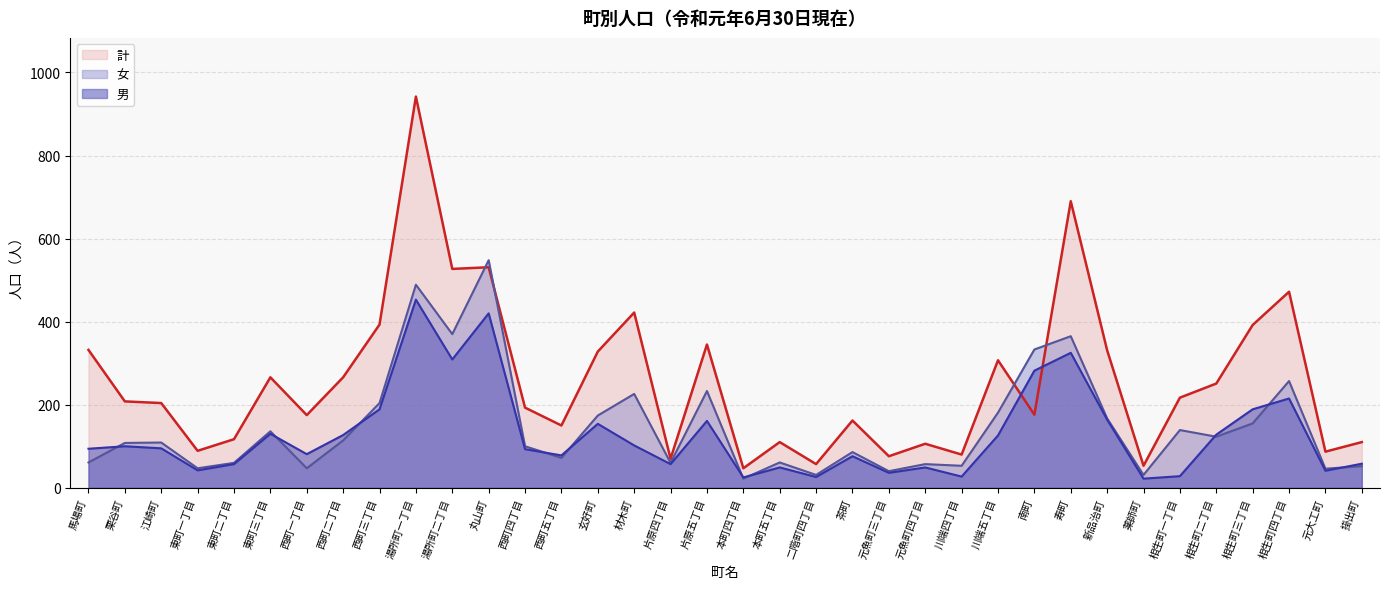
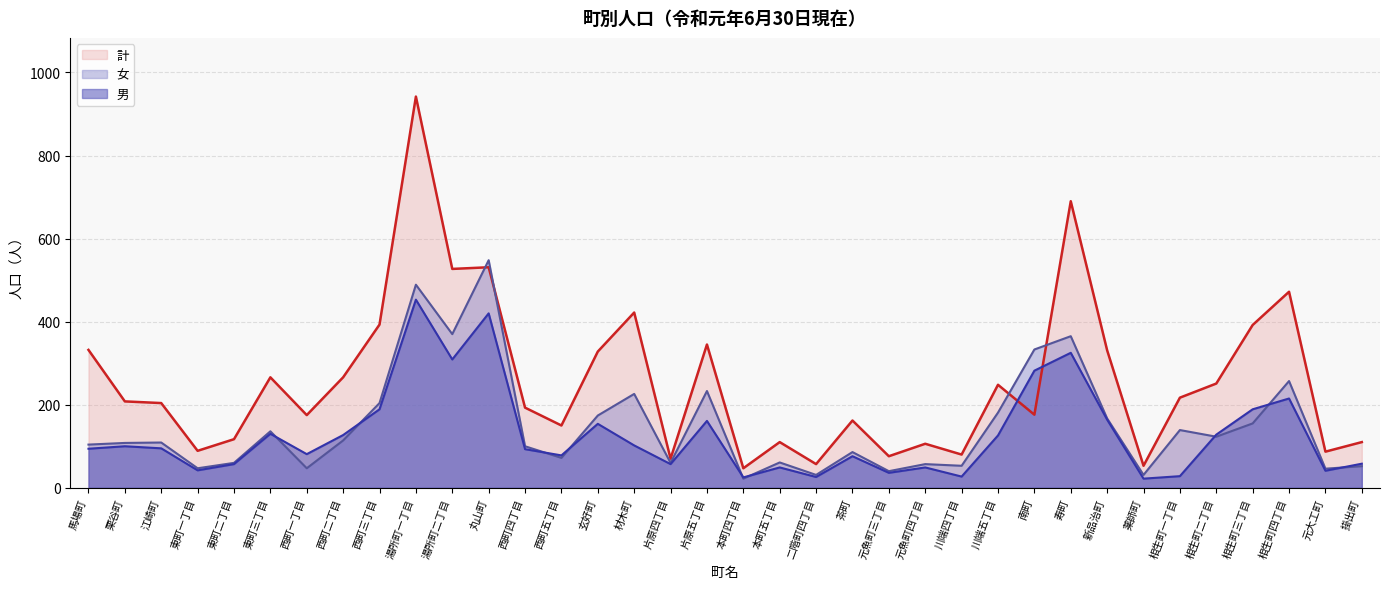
  {
    "計": {
      "馬場町": 330,
      "栗谷町": 210,
      "江崎町": 200,
      "東町一丁目": 90,
      "東町二丁目": 120,
      "東町三丁目": 270,
      "西町一丁目": 180,
      "西町二丁目": 270,
      "西町三丁目": 390,
      "湯所町一丁目": 940,
      "湯所町二丁目": 530,
      "丸山町": 530,
      "西町四丁目": 190,
      "西町五丁目": 150,
      "玄好町": 330,
      "材木町": 420,
      "片原四丁目": 70,
      "片原五丁目": 350,
      "本町四丁目": 50,
      "本町五丁目": 110,
      "二階町四丁目": 60,
      "茶町": 160,
      "元魚町三丁目": 80,
      "元魚町四丁目": 110,
      "川端四丁目": 80,
-     "川端五丁目": 310,
+     "川端五丁目": 250,
      "南町": 180,
      "寿町": 690,
      "新品治町": 330,
      "薬師町": 50,
      "相生町一丁目": 220,
      "相生町二丁目": 250,
      "相生町三丁目": 390,
      "相生町四丁目": 470,
      "元大工町": 90,
      "掛出町": 110
    },
    "女": {
-     "馬場町": 60,
+     "馬場町": 100,
      "栗谷町": 110,
      "江崎町": 110,
      "西町一丁目": 50,
      "西町二丁目": 110,
      "西町三丁目": 200,
      "湯所町一丁目": 490,
      "湯所町二丁目": 370,
      "丸山町": 550,
      "西町四丁目": 100,
      "玄好町": 170,
      "材木町": 230,
      "片原五丁目": 230,
      "本町五丁目": 60,
      "茶町": 90,
      "元魚町四丁目": 60,
      "川端四丁目": 50,
      "川端五丁目": 180,
      "南町": 330,
      "寿町": 370,
      "薬師町": 30,
      "相生町一丁目": 140,
      "相生町三丁目": 160,
      "相生町四丁目": 260
    },
    "男": {
      "馬場町": 90,
      "栗谷町": 100,
      "江崎町": 100,
      "西町一丁目": 80,
      "西町二丁目": 130,
      "西町三丁目": 190,
      "湯所町一丁目": 450,
      "湯所町二丁目": 310,
      "丸山町": 420,
      "西町四丁目": 90,
      "玄好町": 150,
      "材木町": 100,
      "片原五丁目": 160,
      "本町五丁目": 50,
      "茶町": 80,
      "元魚町四丁目": 50,
      "川端四丁目": 30,
      "川端五丁目": 130,
      "南町": 280,
      "寿町": 330,
      "薬師町": 20,
      "相生町一丁目": 30,
      "相生町三丁目": 190,
      "相生町四丁目": 220
    }
  }
